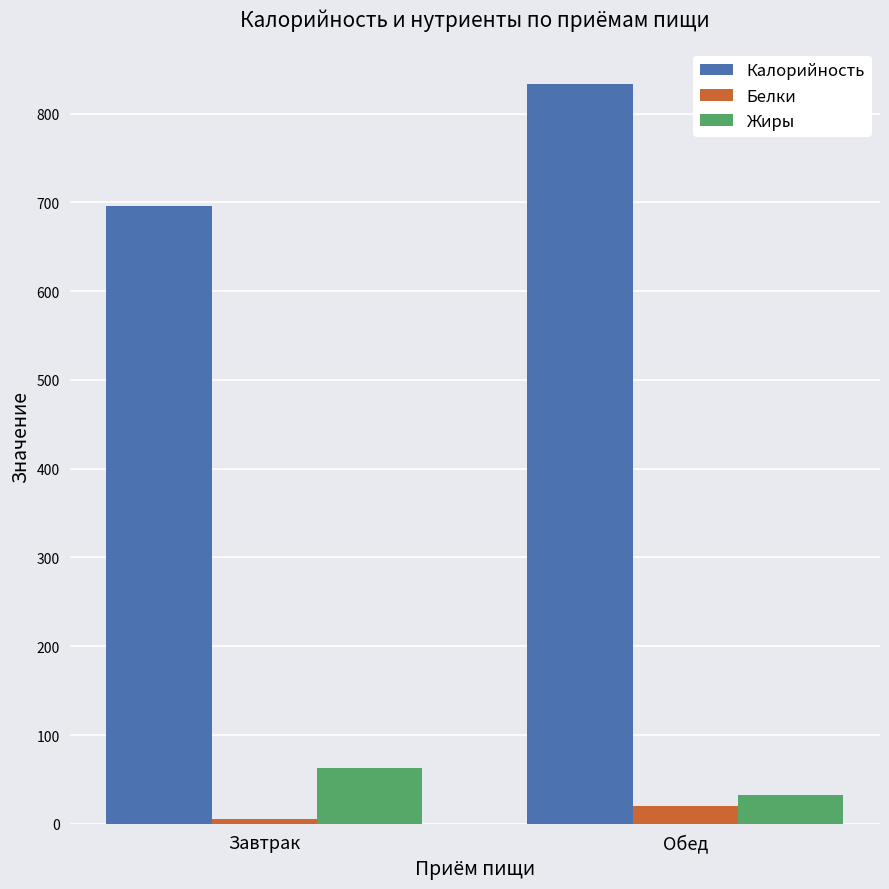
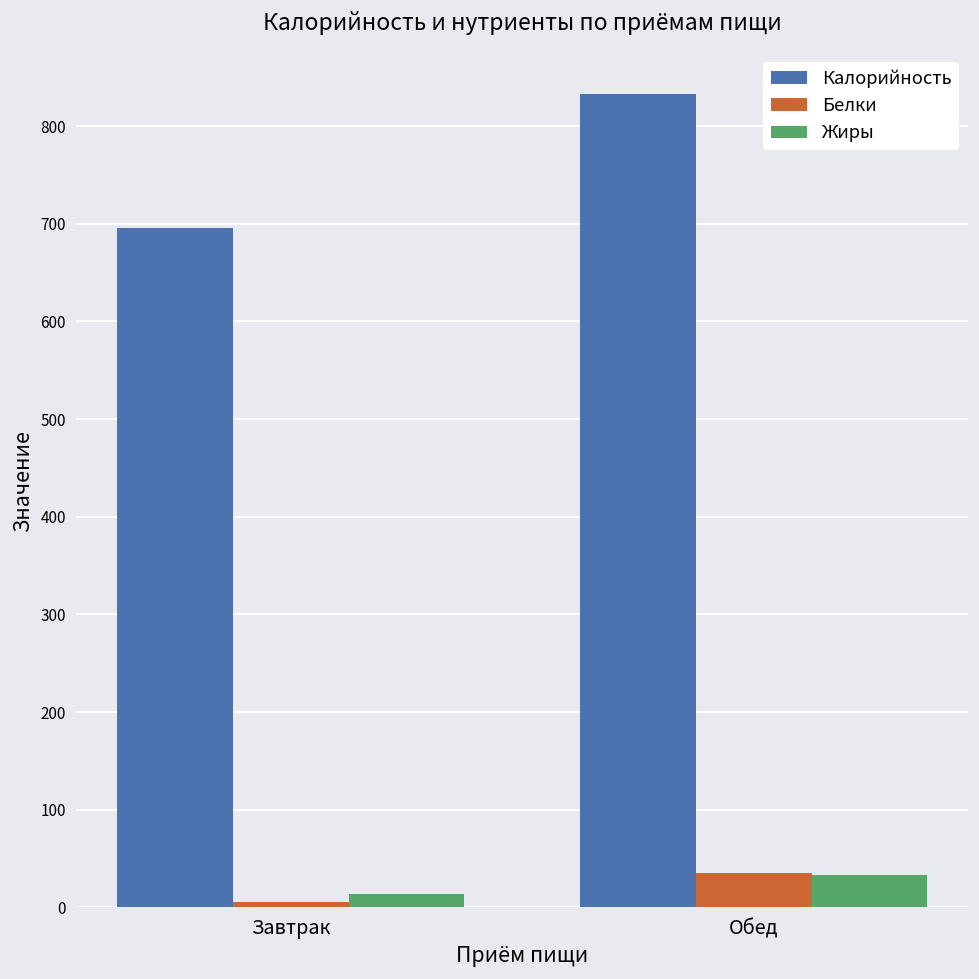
  {
    "Калорийность": {
      "Завтрак": 700,
      "Обед": 830
    },
    "Белки": {
      "Завтрак": 10,
-     "Обед": 20
+     "Обед": 40
    },
    "Жиры": {
-     "Завтрак": 60,
+     "Завтрак": 10,
      "Обед": 30
    }
  }
